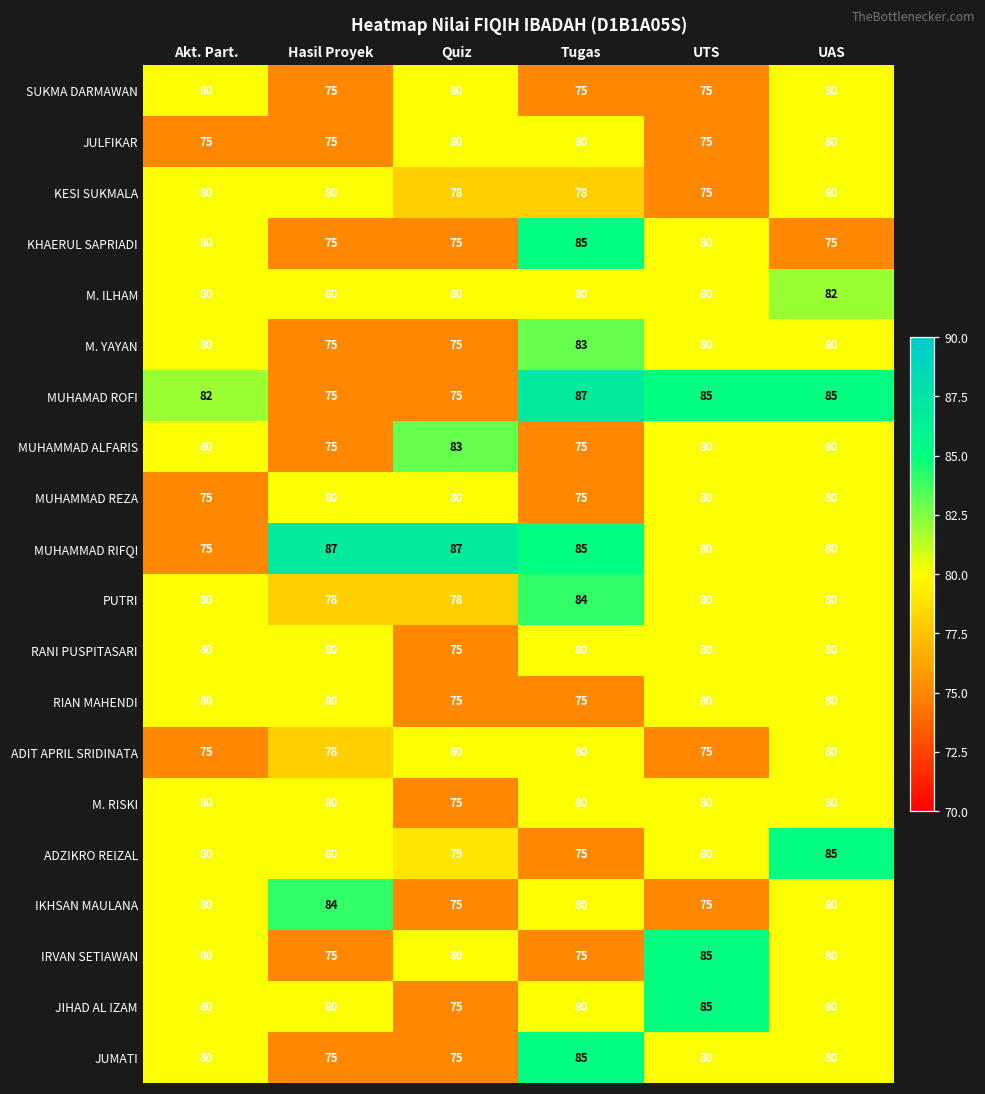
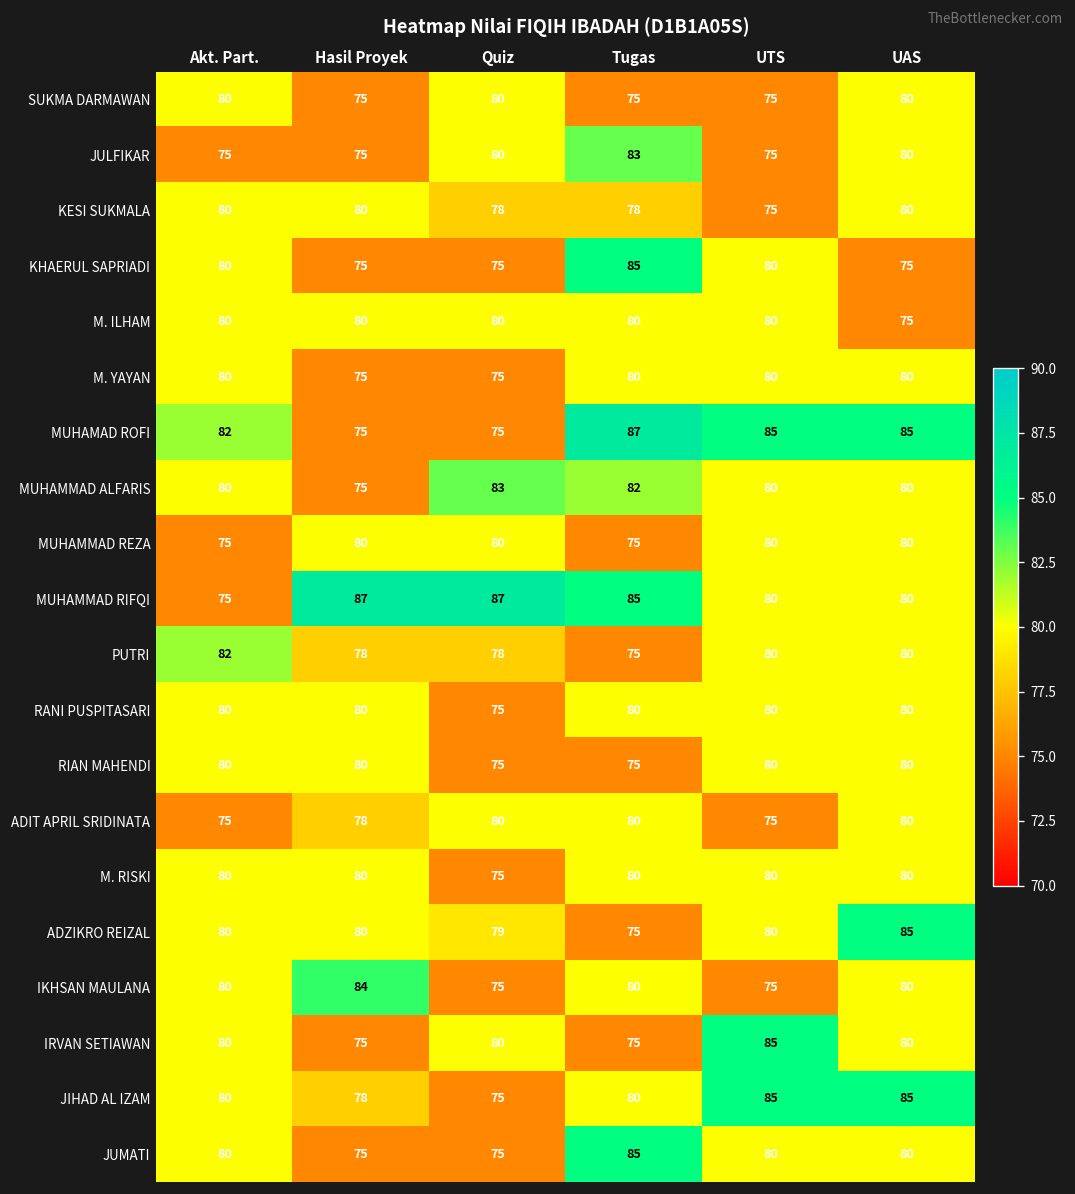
  {
    "SUKMA DARMAWAN": {
      "Akt. Part.": 80,
      "Hasil Proyek": 75,
      "Quiz": 80,
      "Tugas": 75,
      "UTS": 75,
      "UAS": 80
    },
    "JULFIKAR": {
      "Akt. Part.": 75,
      "Hasil Proyek": 75,
      "Quiz": 80,
-     "Tugas": 80,
+     "Tugas": 83,
      "UTS": 75,
      "UAS": 80
    },
    "KESI SUKMALA": {
      "Akt. Part.": 80,
      "Hasil Proyek": 80,
      "Quiz": 78,
      "Tugas": 78,
      "UTS": 75,
      "UAS": 80
    },
    "KHAERUL SAPRIADI": {
      "Akt. Part.": 80,
      "Hasil Proyek": 75,
      "Quiz": 75,
      "Tugas": 85,
      "UTS": 80,
      "UAS": 75
    },
    "M. ILHAM": {
      "Akt. Part.": 80,
      "Hasil Proyek": 80,
      "Quiz": 80,
      "Tugas": 80,
      "UTS": 80,
-     "UAS": 82
+     "UAS": 75
    },
    "M. YAYAN": {
      "Akt. Part.": 80,
      "Hasil Proyek": 75,
      "Quiz": 75,
-     "Tugas": 83,
+     "Tugas": 80,
      "UTS": 80,
      "UAS": 80
    },
    "MUHAMAD ROFI": {
      "Akt. Part.": 82,
      "Hasil Proyek": 75,
      "Quiz": 75,
      "Tugas": 87,
      "UTS": 85,
      "UAS": 85
    },
    "MUHAMMAD ALFARIS": {
      "Akt. Part.": 80,
      "Hasil Proyek": 75,
      "Quiz": 83,
-     "Tugas": 75,
+     "Tugas": 82,
      "UTS": 80,
      "UAS": 80
    },
    "MUHAMMAD REZA": {
      "Akt. Part.": 75,
      "Hasil Proyek": 80,
      "Quiz": 80,
      "Tugas": 75,
      "UTS": 80,
      "UAS": 80
    },
    "MUHAMMAD RIFQI": {
      "Akt. Part.": 75,
      "Hasil Proyek": 87,
      "Quiz": 87,
      "Tugas": 85,
      "UTS": 80,
      "UAS": 80
    },
    "PUTRI": {
-     "Akt. Part.": 80,
+     "Akt. Part.": 82,
      "Hasil Proyek": 78,
      "Quiz": 78,
-     "Tugas": 84,
+     "Tugas": 75,
      "UTS": 80,
      "UAS": 80
    },
    "RANI PUSPITASARI": {
      "Akt. Part.": 80,
      "Hasil Proyek": 80,
      "Quiz": 75,
      "Tugas": 80,
      "UTS": 80,
      "UAS": 80
    },
    "RIAN MAHENDI": {
      "Akt. Part.": 80,
      "Hasil Proyek": 80,
      "Quiz": 75,
      "Tugas": 75,
      "UTS": 80,
      "UAS": 80
    },
    "ADIT APRIL SRIDINATA": {
      "Akt. Part.": 75,
      "Hasil Proyek": 78,
      "Quiz": 80,
      "Tugas": 80,
      "UTS": 75,
      "UAS": 80
    },
    "M. RISKI": {
      "Akt. Part.": 80,
      "Hasil Proyek": 80,
      "Quiz": 75,
      "Tugas": 80,
      "UTS": 80,
      "UAS": 80
    },
    "ADZIKRO REIZAL": {
      "Akt. Part.": 80,
      "Hasil Proyek": 80,
      "Quiz": 79,
      "Tugas": 75,
      "UTS": 80,
      "UAS": 85
    },
    "IKHSAN MAULANA": {
      "Akt. Part.": 80,
      "Hasil Proyek": 84,
      "Quiz": 75,
      "Tugas": 80,
      "UTS": 75,
      "UAS": 80
    },
    "IRVAN SETIAWAN": {
      "Akt. Part.": 80,
      "Hasil Proyek": 75,
      "Quiz": 80,
      "Tugas": 75,
      "UTS": 85,
      "UAS": 80
    },
    "JIHAD AL IZAM": {
      "Akt. Part.": 80,
-     "Hasil Proyek": 80,
+     "Hasil Proyek": 78,
      "Quiz": 75,
      "Tugas": 80,
      "UTS": 85,
-     "UAS": 80
+     "UAS": 85
    },
    "JUMATI": {
      "Akt. Part.": 80,
      "Hasil Proyek": 75,
      "Quiz": 75,
      "Tugas": 85,
      "UTS": 80,
      "UAS": 80
    }
  }
